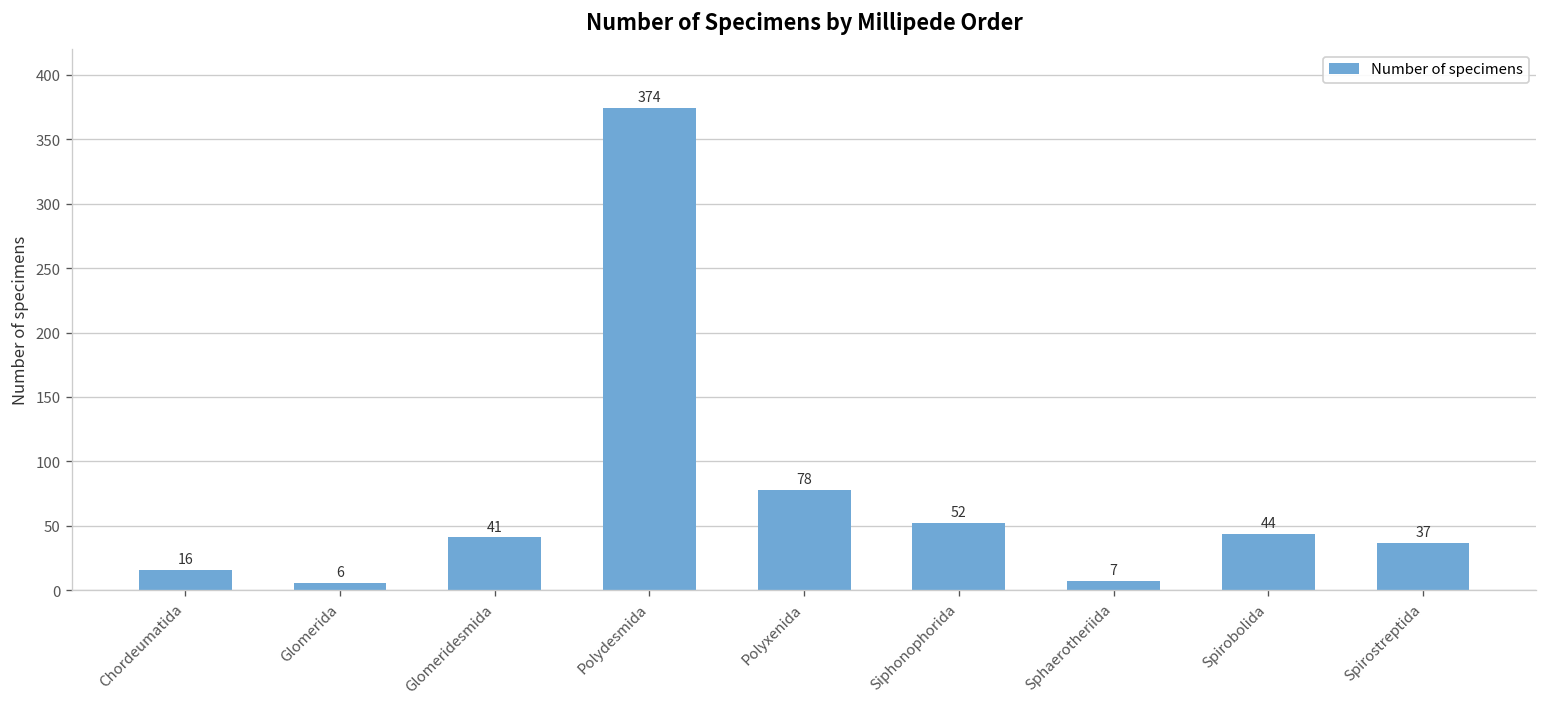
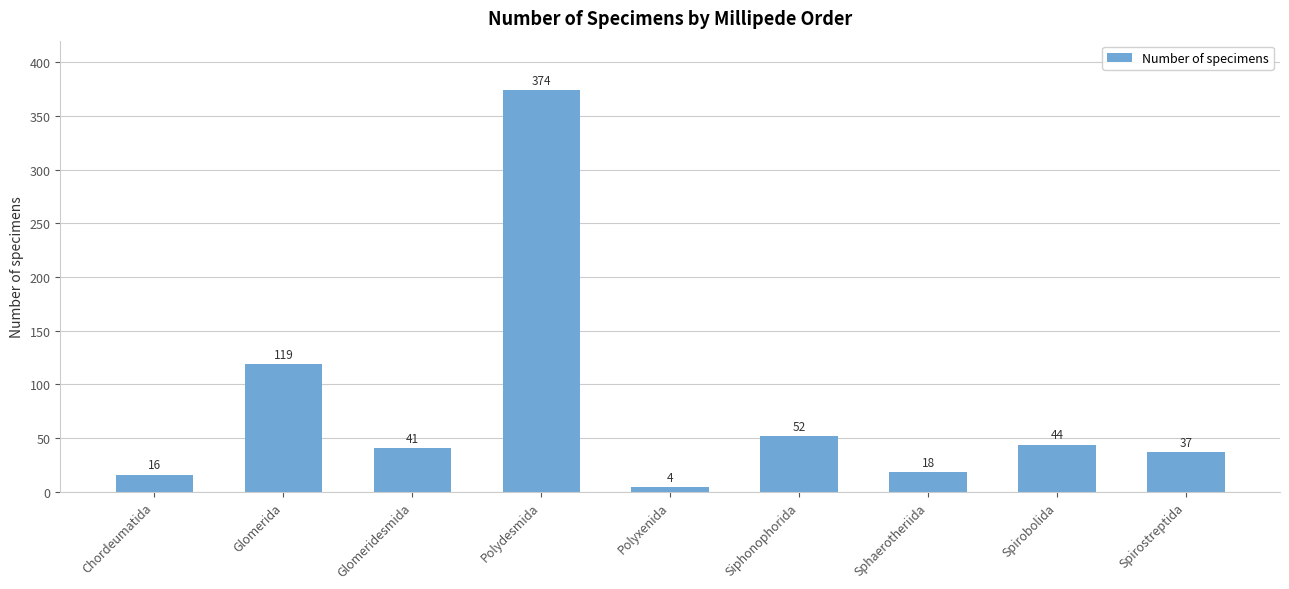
  {
    "Chordeumatida": 16,
-   "Glomerida": 6,
+   "Glomerida": 119,
    "Glomeridesmida": 41,
    "Polydesmida": 374,
-   "Polyxenida": 78,
+   "Polyxenida": 4,
    "Siphonophorida": 52,
-   "Sphaerotheriida": 7,
+   "Sphaerotheriida": 18,
    "Spirobolida": 44,
    "Spirostreptida": 37
  }
